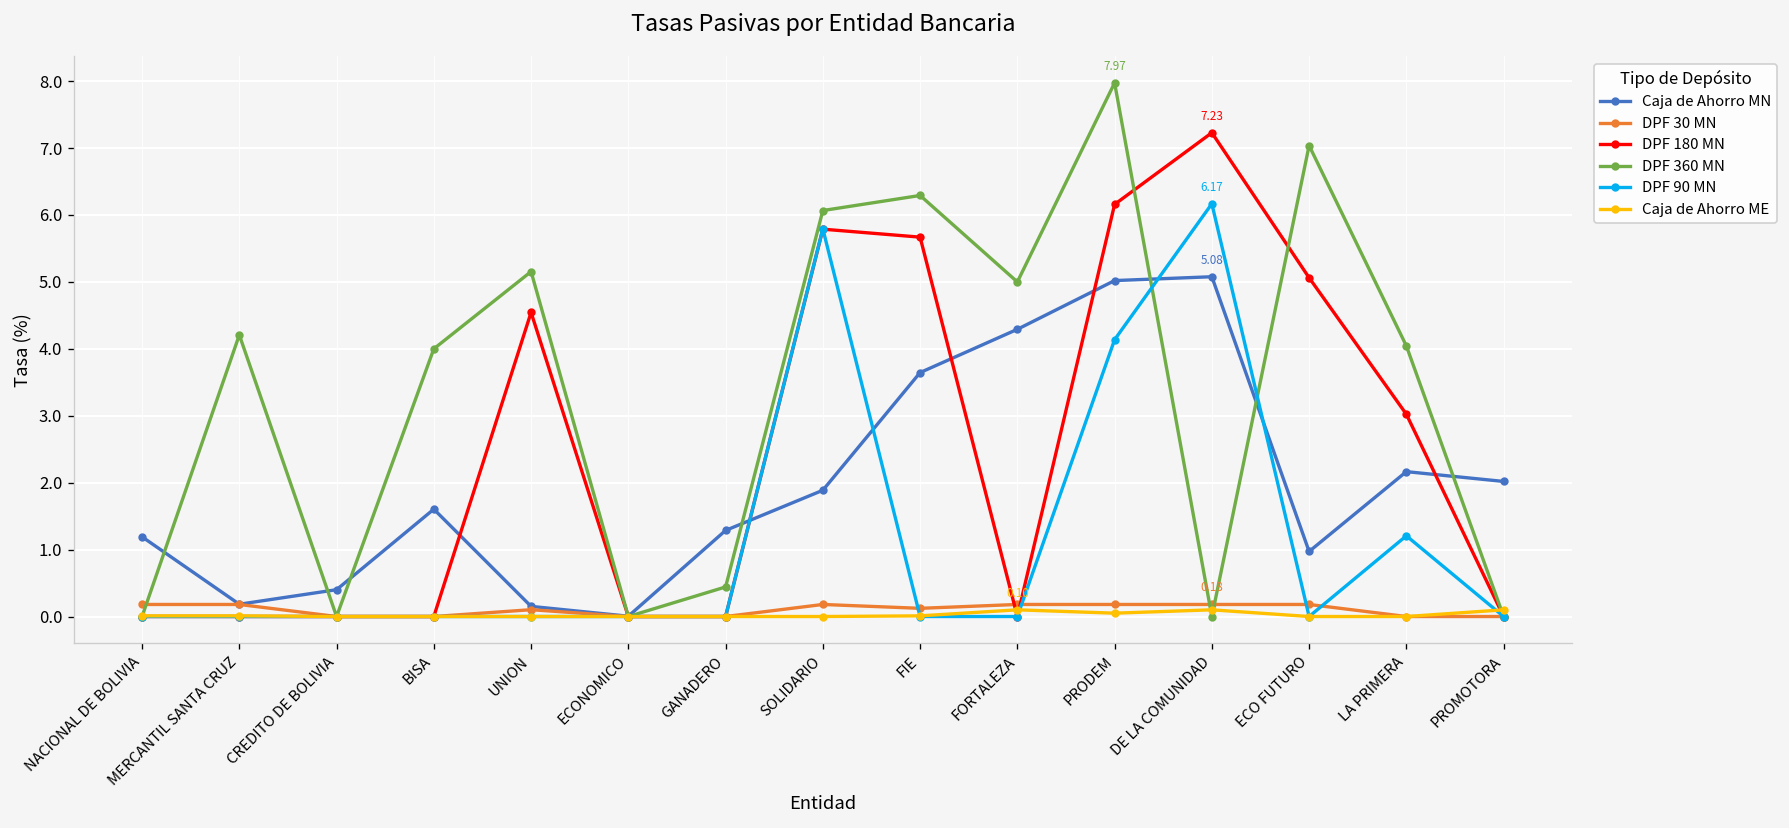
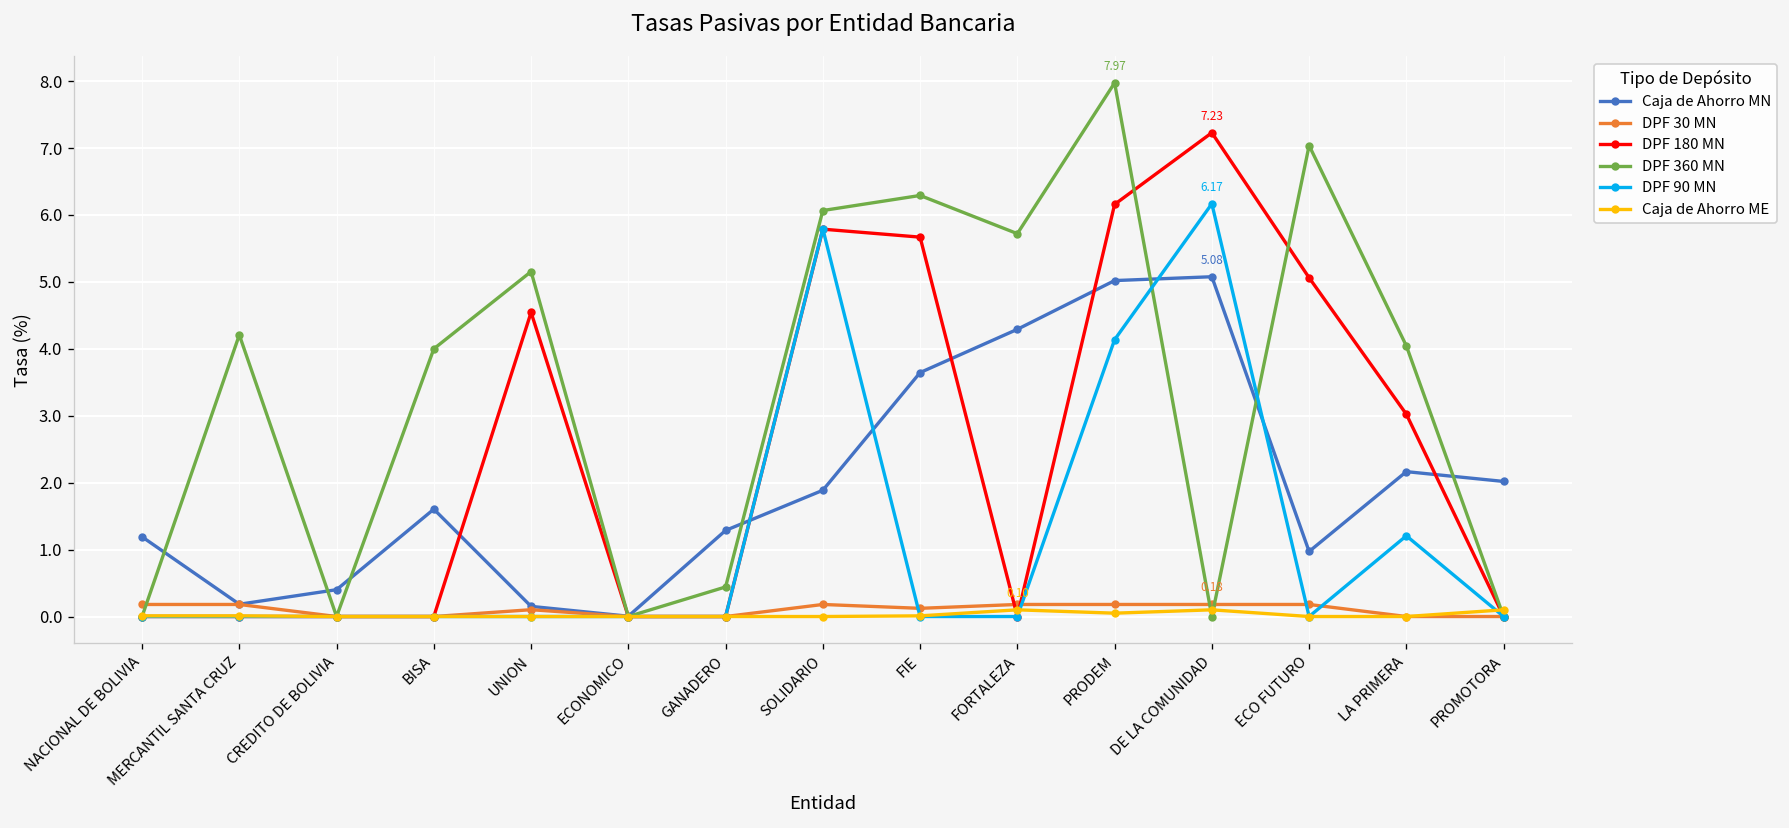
  {
    "Caja de Ahorro MN": {
      "DE LA COMUNIDAD": 5.08
    },
    "DPF 30 MN": {
      "DE LA COMUNIDAD": 0.18
    },
    "DPF 180 MN": {
      "DE LA COMUNIDAD": 7.23
    },
    "DPF 360 MN": {
      "MERCANTIL SANTA CRUZ": 4.2,
      "BISA": 4.0,
      "UNION": 5.2,
      "GANADERO": 0.4,
      "SOLIDARIO": 6.1,
      "FIE": 6.3,
-     "FORTALEZA": 5.0,
+     "FORTALEZA": 5.7,
      "DE LA COMUNIDAD": 0.0,
      "ECO FUTURO": 7.0,
      "LA PRIMERA": 4.0
    },
    "DPF 90 MN": {
      "DE LA COMUNIDAD": 6.17
    },
    "Caja de Ahorro ME": {
      "FORTALEZA": 0.10
    }
  }
